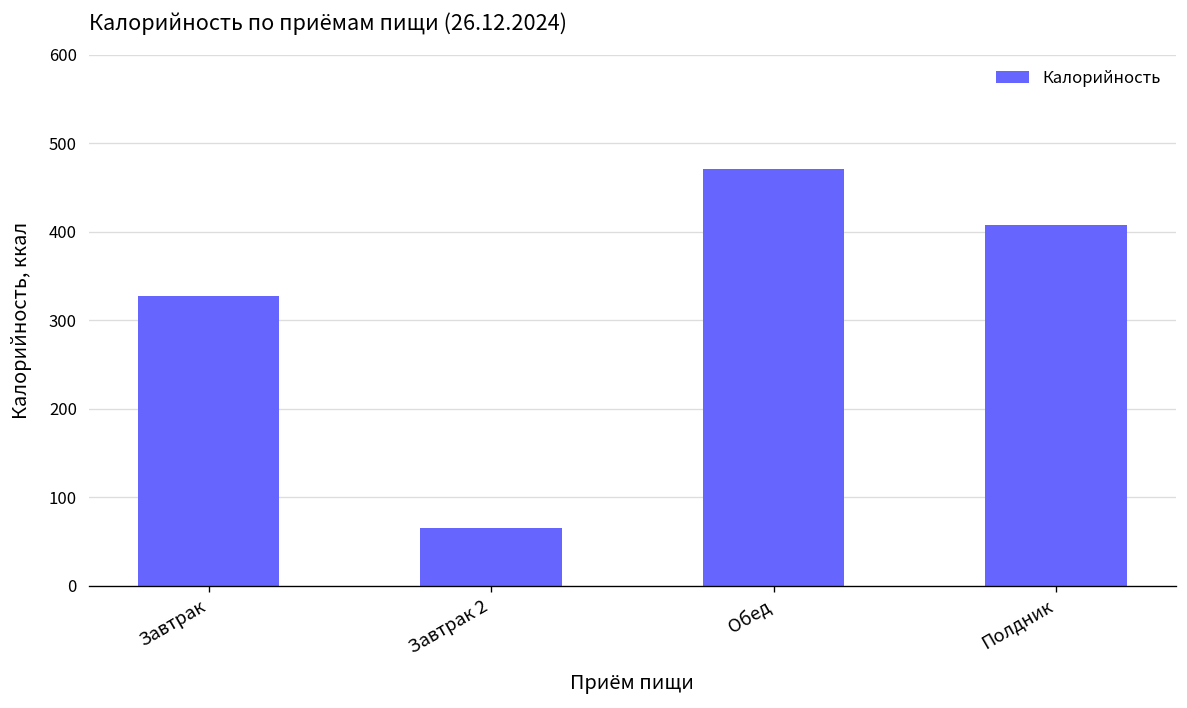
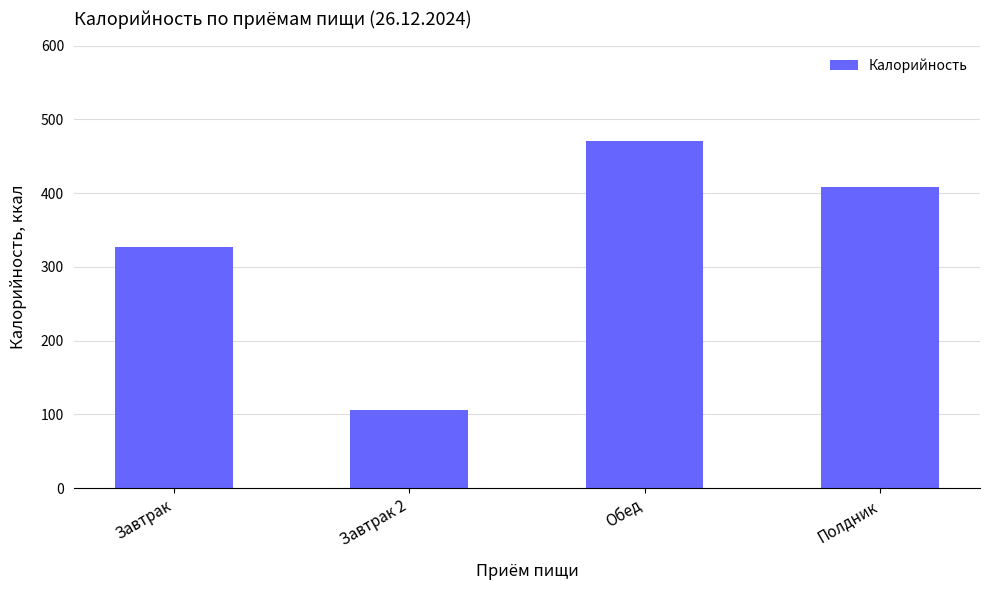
  {
    "Завтрак": 330,
-   "Завтрак 2": 70,
+   "Завтрак 2": 110,
    "Обед": 470,
    "Полдник": 410
  }
